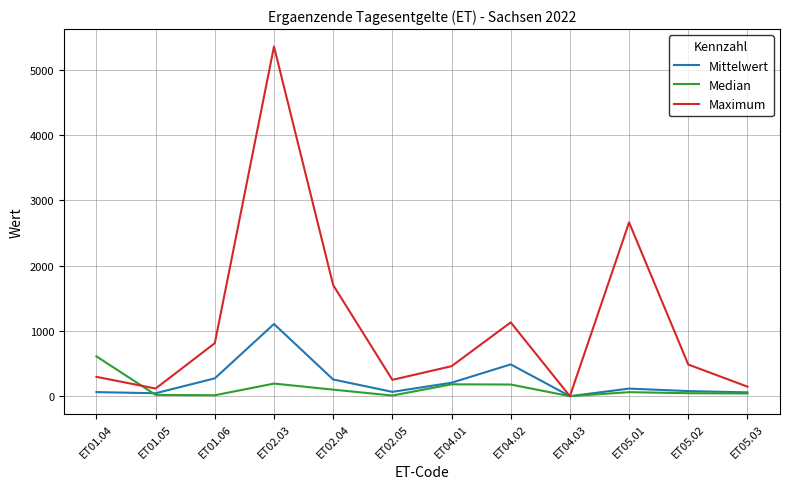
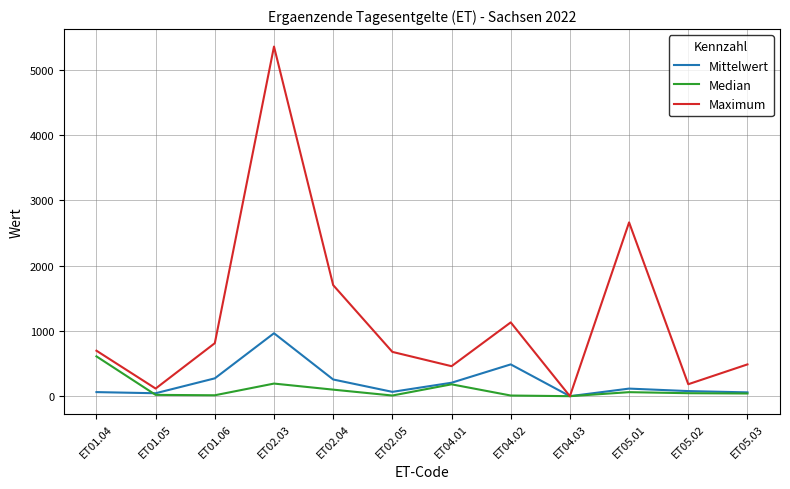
  {
    "Mittelwert": {
      "ET01.04": 100,
      "ET01.06": 300,
-     "ET02.03": 1100,
+     "ET02.03": 1000,
      "ET02.04": 300,
      "ET02.05": 100,
      "ET04.02": 500,
      "ET05.01": 100
    },
    "Median": {
      "ET01.04": 600,
      "ET01.06": 0,
      "ET02.03": 200,
      "ET02.04": 100,
      "ET02.05": 0,
-     "ET04.02": 200,
+     "ET04.02": 0,
      "ET05.01": 100
    },
    "Maximum": {
-     "ET01.04": 300,
+     "ET01.04": 700,
      "ET01.05": 100,
      "ET01.06": 800,
      "ET02.03": 5400,
      "ET02.04": 1700,
-     "ET02.05": 200,
+     "ET02.05": 700,
      "ET04.01": 500,
      "ET04.02": 1100,
      "ET05.01": 2700,
-     "ET05.02": 500,
-     "ET05.03": 100
+     "ET05.02": 200,
+     "ET05.03": 500
    }
  }
